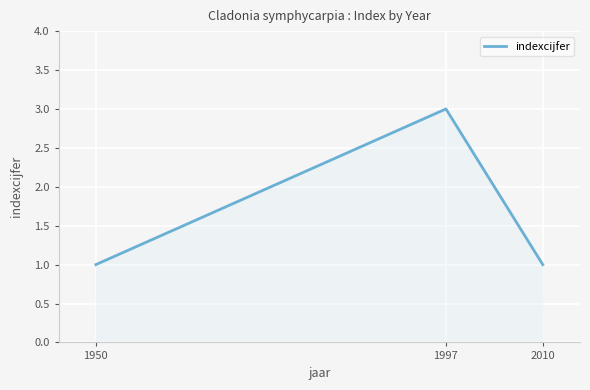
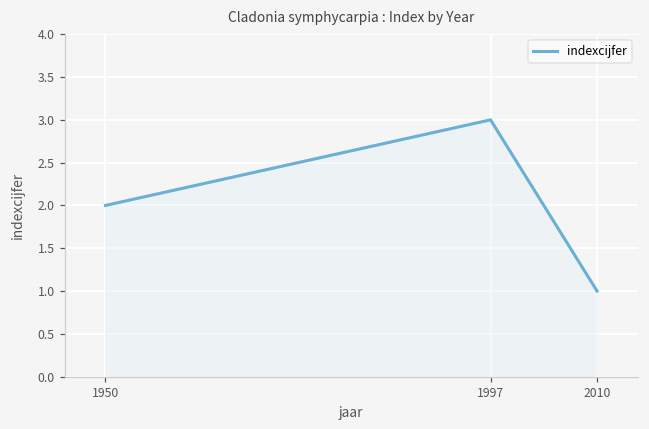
  {
-   "1950": 1,
+   "1950": 2,
    "1997": 3,
    "2010": 1
  }
